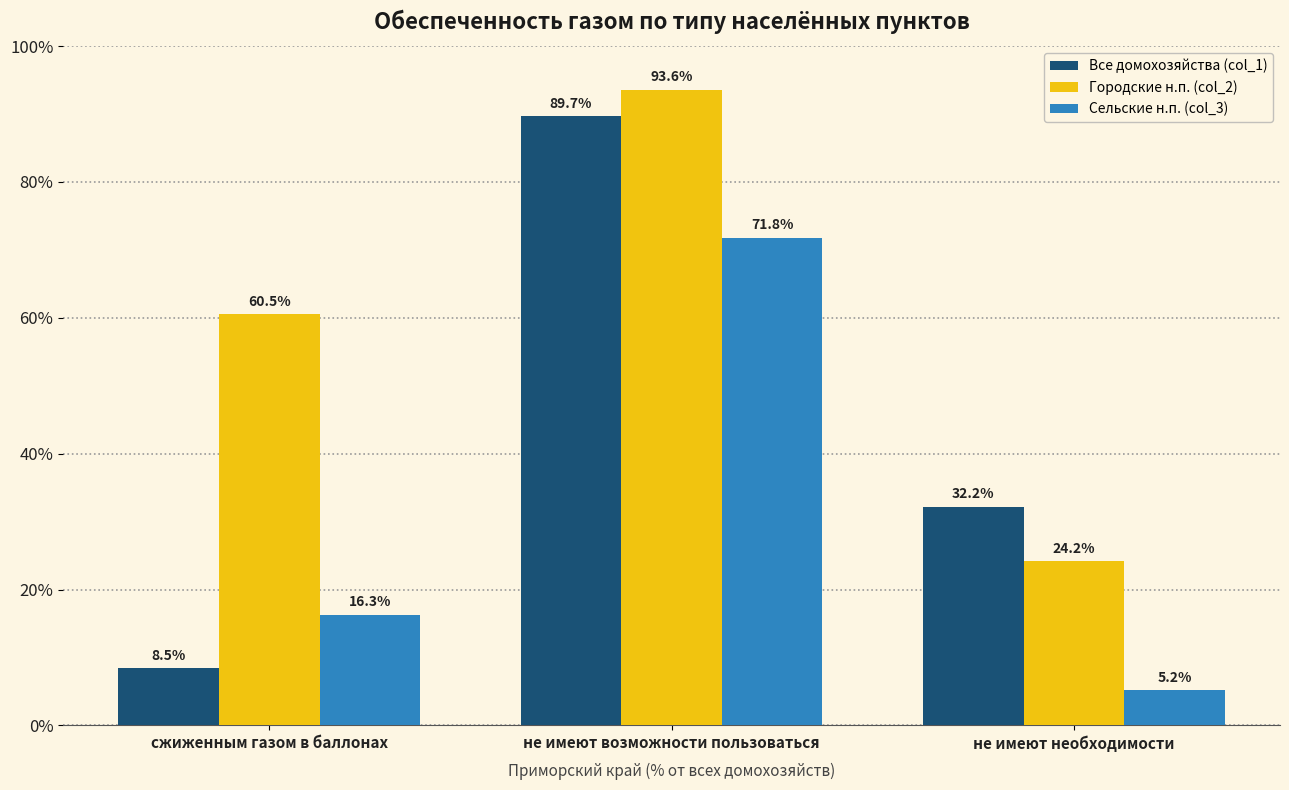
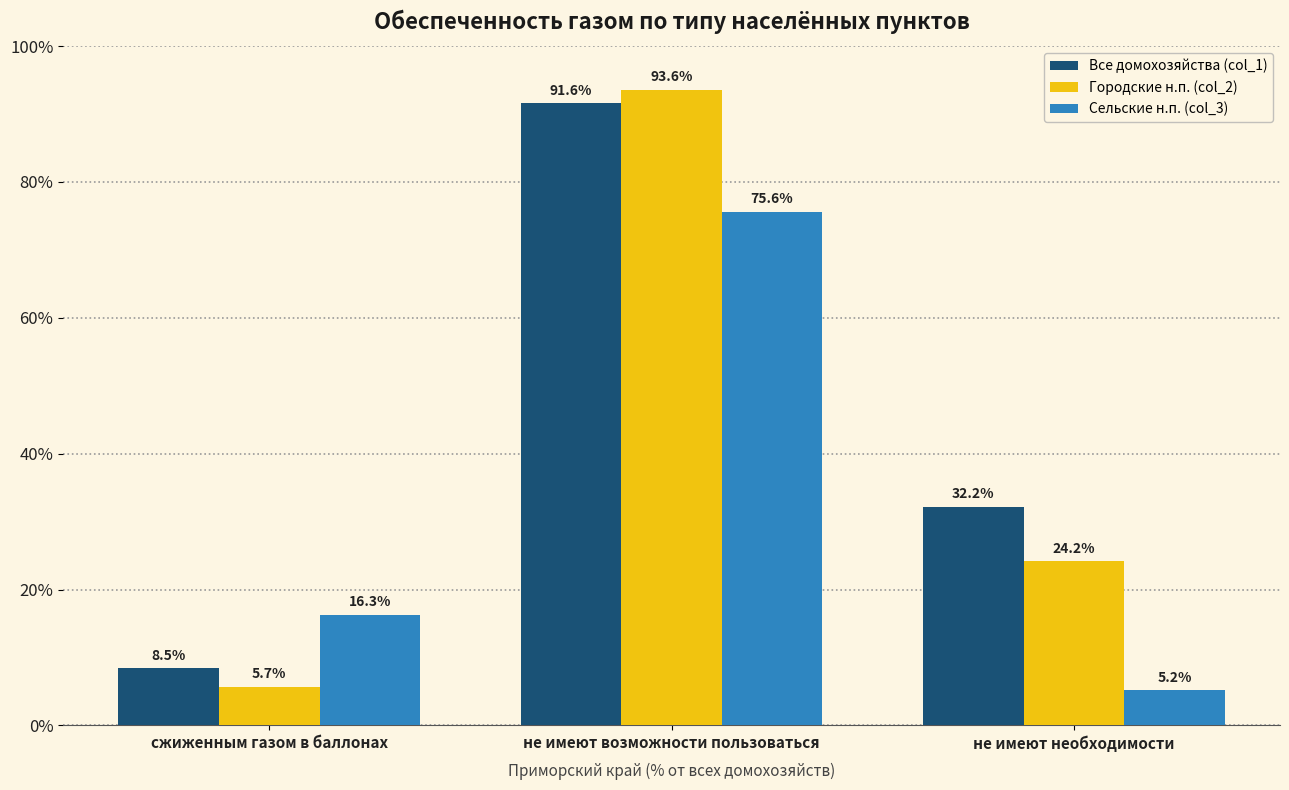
  {
    "Все домохозяйства (col_1)": {
      "сжиженным газом в баллонах": "8.5%",
-     "не имеют возможности пользоваться": "89.7%",
+     "не имеют возможности пользоваться": "91.6%",
      "не имеют необходимости": "32.2%"
    },
    "Городские н.п. (col_2)": {
-     "сжиженным газом в баллонах": "60.5%",
+     "сжиженным газом в баллонах": "5.7%",
      "не имеют возможности пользоваться": "93.6%",
      "не имеют необходимости": "24.2%"
    },
    "Сельские н.п. (col_3)": {
      "сжиженным газом в баллонах": "16.3%",
-     "не имеют возможности пользоваться": "71.8%",
+     "не имеют возможности пользоваться": "75.6%",
      "не имеют необходимости": "5.2%"
    }
  }
